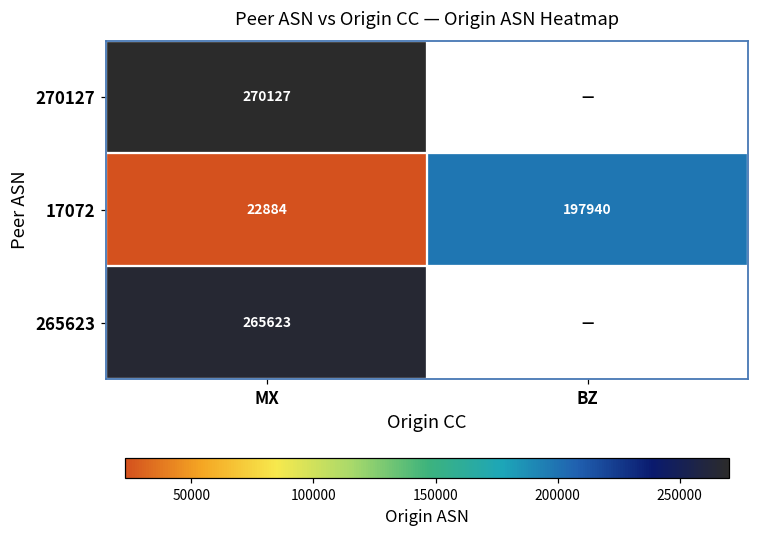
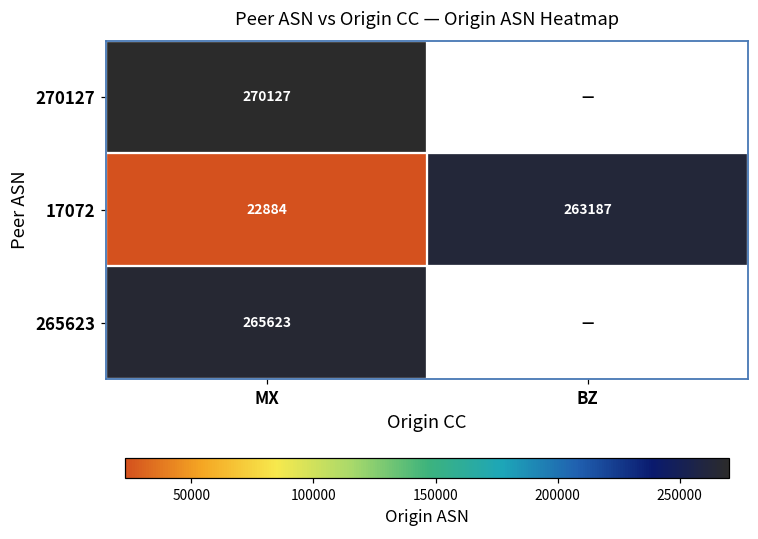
  {
    "270127": {
      "MX": 270127
    },
    "17072": {
      "MX": 22884,
-     "BZ": 197940
+     "BZ": 263187
    },
    "265623": {
      "MX": 265623
    }
  }
